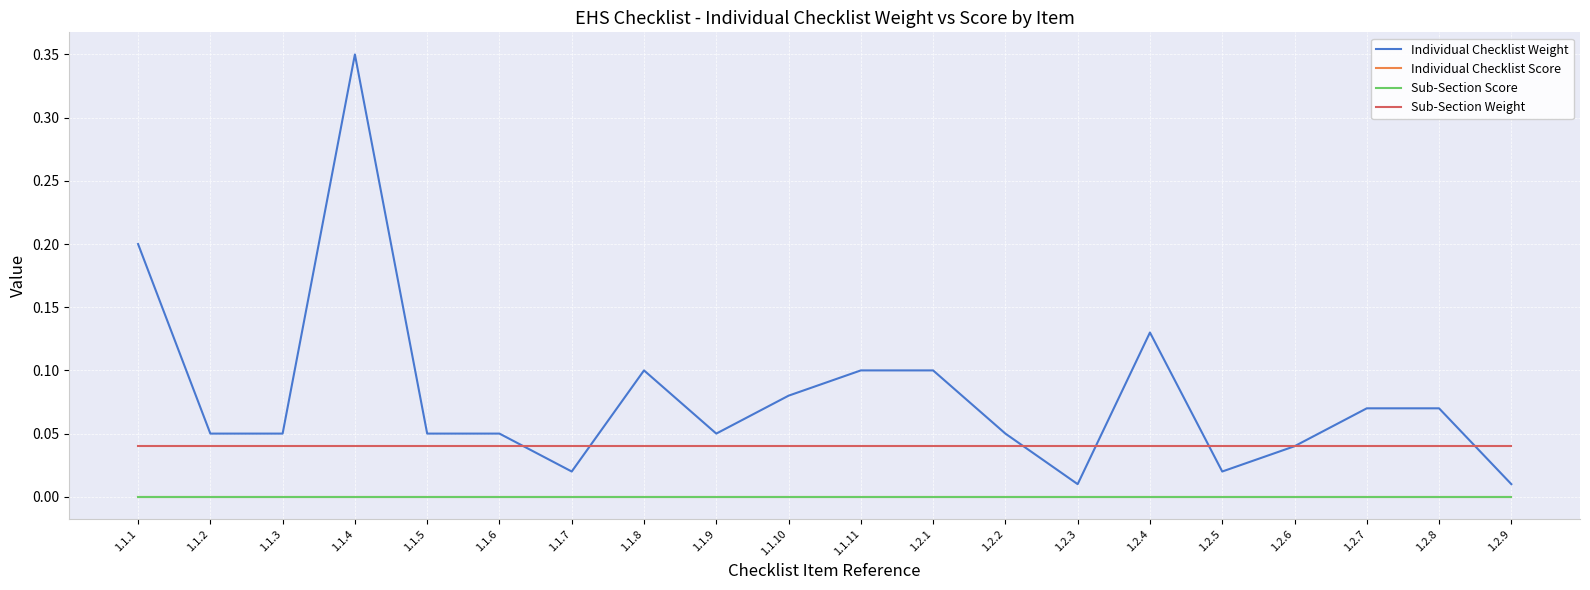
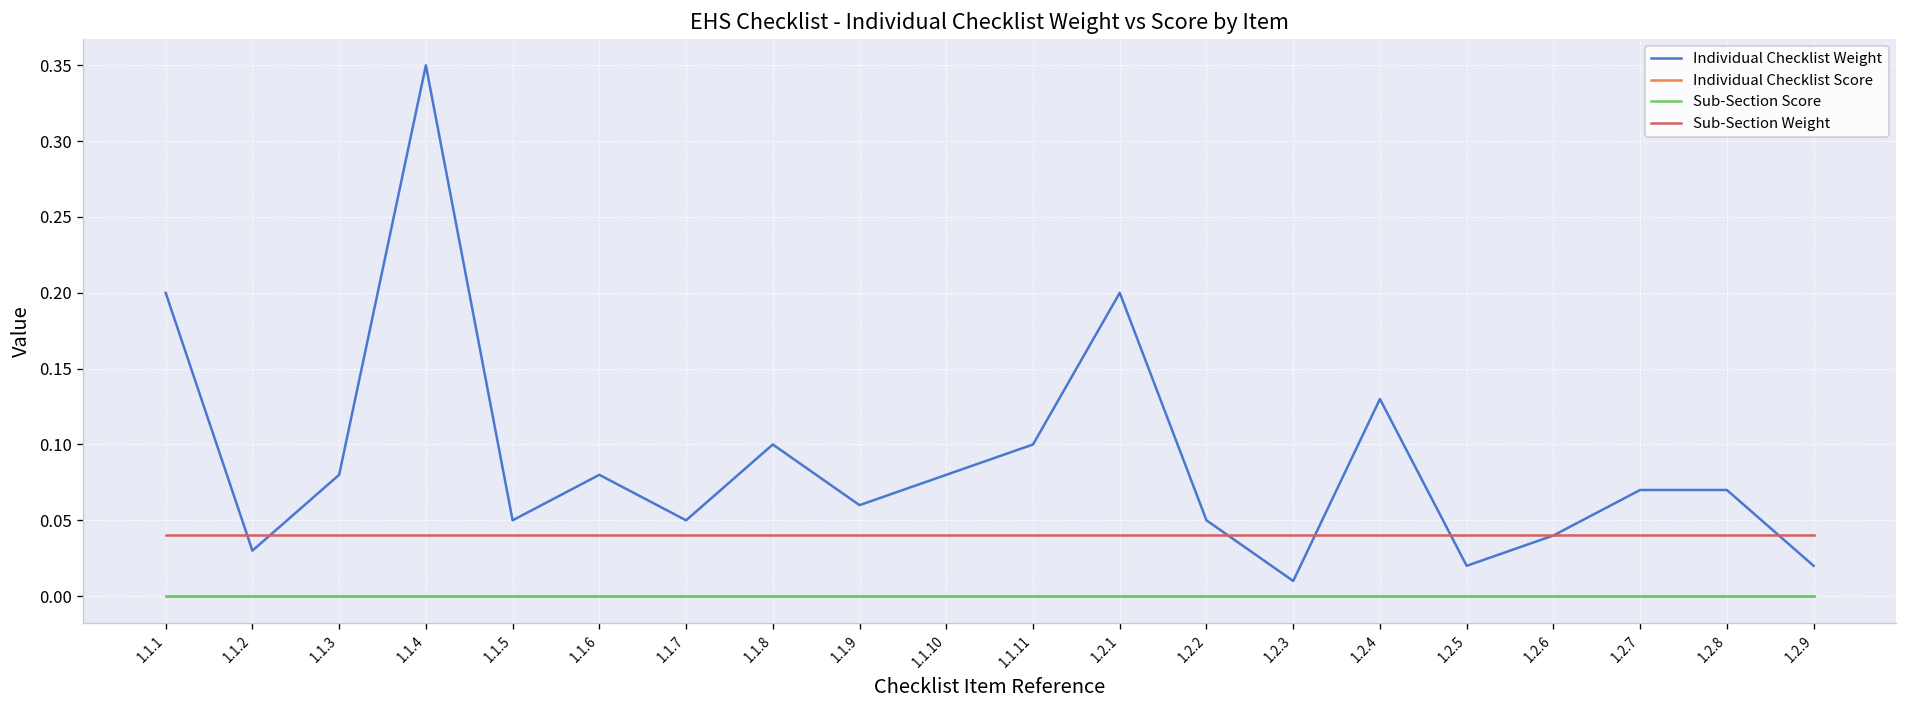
  {
    "Individual Checklist Weight": {
      "1.1.1": 0.20,
-     "1.1.2": 0.05,
-     "1.1.3": 0.05,
+     "1.1.2": 0.03,
+     "1.1.3": 0.08,
      "1.1.4": 0.35,
      "1.1.5": 0.05,
-     "1.1.6": 0.05,
-     "1.1.7": 0.02,
+     "1.1.6": 0.08,
+     "1.1.7": 0.05,
      "1.1.8": 0.10,
-     "1.1.9": 0.05,
+     "1.1.9": 0.06,
      "1.1.10": 0.08,
      "1.1.11": 0.10,
-     "1.2.1": 0.1,
+     "1.2.1": 0.2,
      "1.2.2": 0.05,
      "1.2.3": 0.01,
      "1.2.4": 0.13,
      "1.2.5": 0.02,
      "1.2.7": 0.07,
      "1.2.8": 0.07,
-     "1.2.9": 0.01
+     "1.2.9": 0.02
    },
    "Sub-Section Score": {
      "1.1.1": 0.00,
      "1.1.2": 0.00,
      "1.1.3": 0.00,
      "1.1.4": 0.00,
      "1.1.5": 0.00,
      "1.1.6": 0.00,
      "1.1.7": 0.00,
      "1.1.8": 0.00,
      "1.1.9": 0.00,
      "1.1.10": 0.00,
      "1.1.11": 0.00,
      "1.2.1": 0.00,
      "1.2.2": 0.00,
      "1.2.3": 0.00,
      "1.2.4": 0.00,
      "1.2.5": 0.00,
      "1.2.6": 0.00,
      "1.2.7": 0.00,
      "1.2.8": 0.00,
      "1.2.9": 0.00
    },
    "Sub-Section Weight": {
      "1.1.1": 0.04,
      "1.1.2": 0.04,
      "1.1.3": 0.04,
      "1.1.4": 0.04,
      "1.1.5": 0.04,
      "1.1.6": 0.04,
      "1.1.7": 0.04,
      "1.1.8": 0.04,
      "1.1.9": 0.04,
      "1.1.10": 0.04,
      "1.1.11": 0.04,
      "1.2.1": 0.04,
      "1.2.2": 0.04,
      "1.2.3": 0.04,
      "1.2.4": 0.04,
      "1.2.5": 0.04,
      "1.2.7": 0.04,
      "1.2.8": 0.04,
      "1.2.9": 0.04
    }
  }
